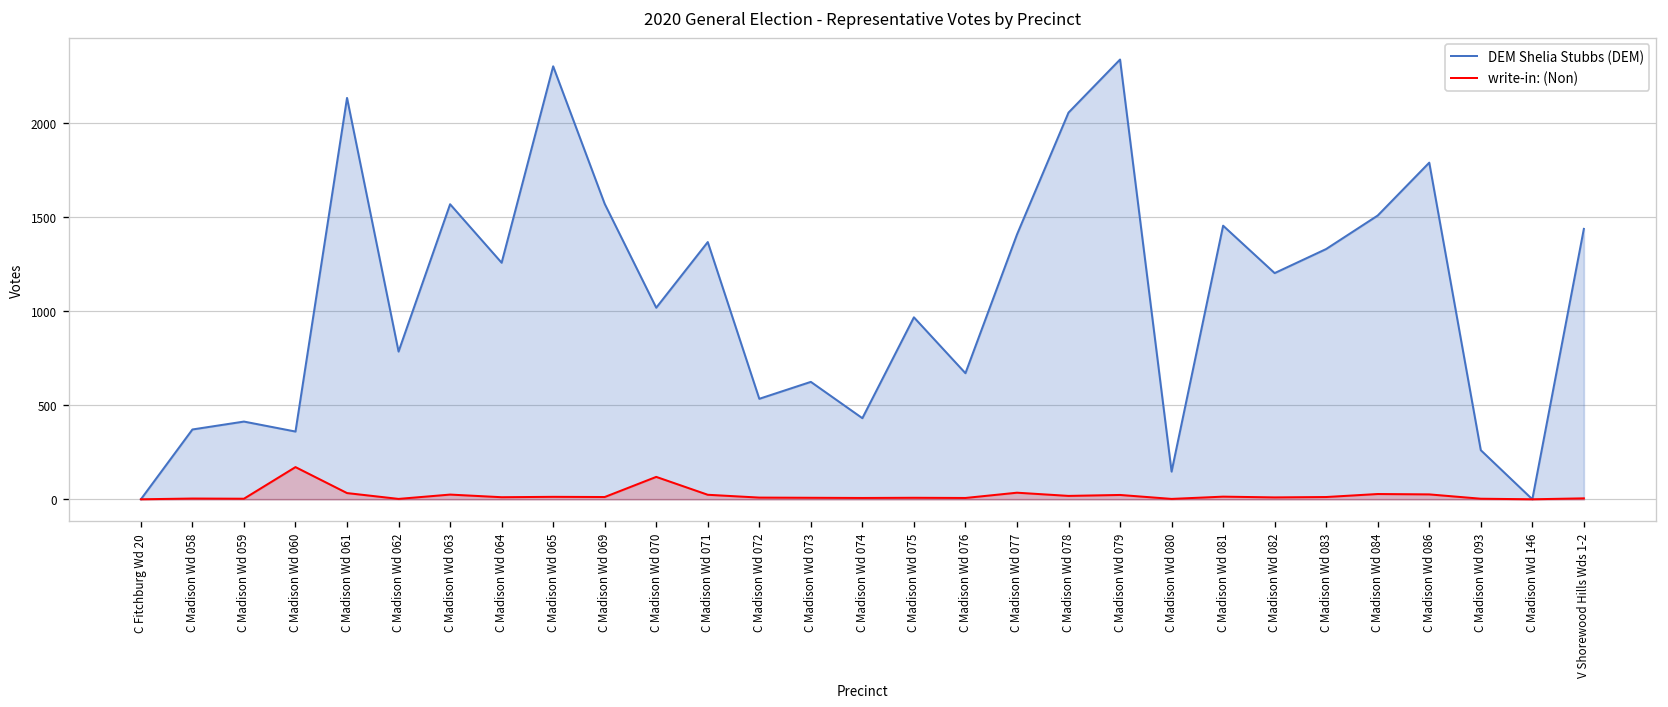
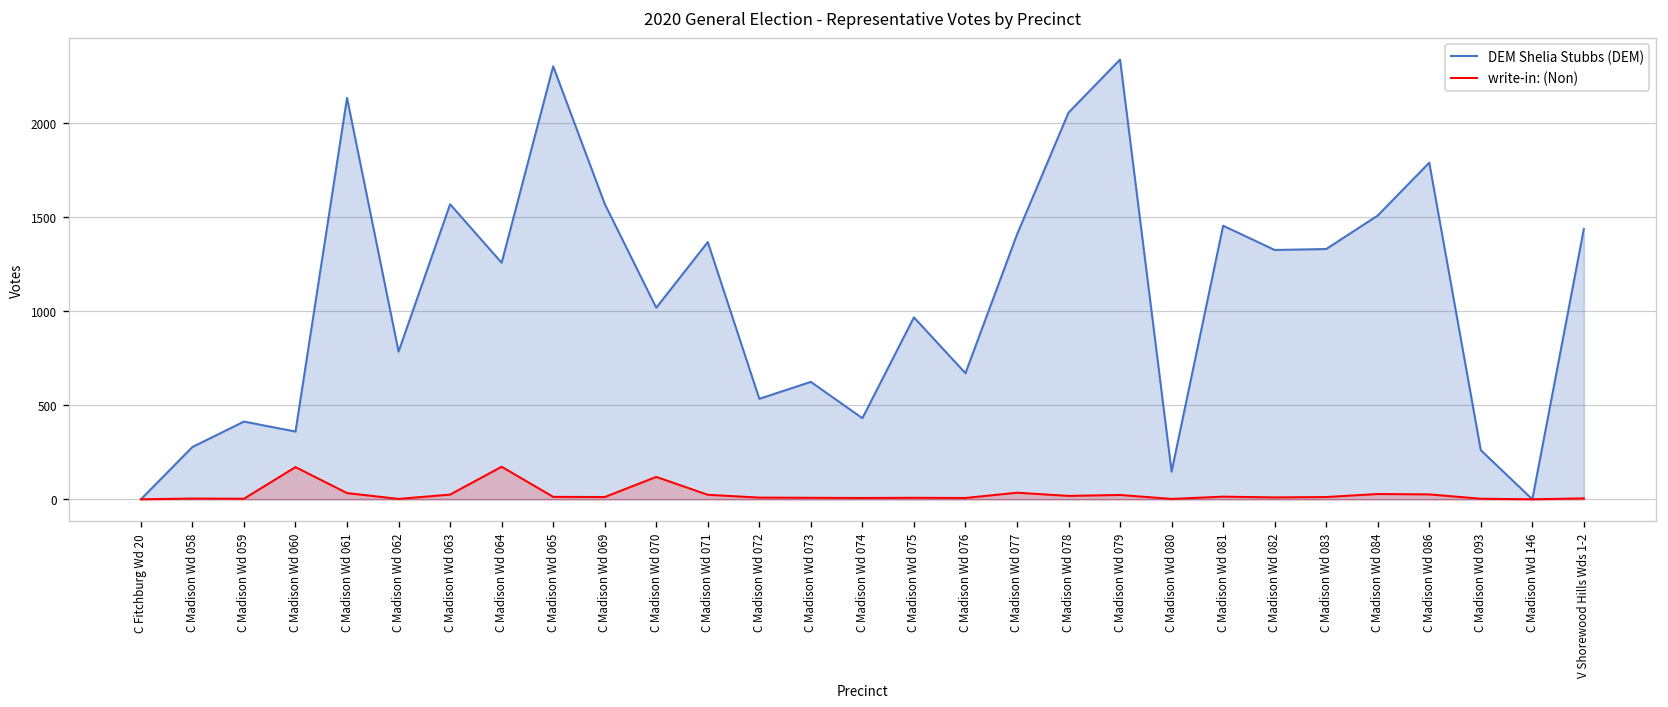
  {
    "DEM Shelia Stubbs (DEM)": {
-     "C Madison Wd 058": 370,
+     "C Madison Wd 058": 280,
      "C Madison Wd 059": 410,
      "C Madison Wd 060": 360,
      "C Madison Wd 061": 2130,
      "C Madison Wd 062": 790,
      "C Madison Wd 063": 1570,
      "C Madison Wd 064": 1260,
      "C Madison Wd 065": 2300,
      "C Madison Wd 069": 1570,
      "C Madison Wd 070": 1020,
      "C Madison Wd 071": 1370,
      "C Madison Wd 072": 530,
      "C Madison Wd 073": 620,
      "C Madison Wd 074": 430,
      "C Madison Wd 075": 970,
      "C Madison Wd 076": 670,
      "C Madison Wd 077": 1410,
      "C Madison Wd 078": 2060,
      "C Madison Wd 079": 2340,
      "C Madison Wd 080": 150,
      "C Madison Wd 081": 1450,
-     "C Madison Wd 082": 1200,
+     "C Madison Wd 082": 1330,
      "C Madison Wd 083": 1330,
      "C Madison Wd 084": 1510,
      "C Madison Wd 086": 1790,
      "C Madison Wd 093": 260,
      "V Shorewood Hills Wds 1-2": 1440
    },
    "write-in: (Non)": {
      "C Madison Wd 058": 0,
      "C Madison Wd 059": 0,
      "C Madison Wd 060": 170,
      "C Madison Wd 061": 30,
      "C Madison Wd 062": 0,
      "C Madison Wd 063": 30,
-     "C Madison Wd 064": 10,
+     "C Madison Wd 064": 170,
      "C Madison Wd 065": 10,
      "C Madison Wd 069": 10,
      "C Madison Wd 070": 120,
      "C Madison Wd 071": 20,
      "C Madison Wd 072": 10,
      "C Madison Wd 073": 10,
      "C Madison Wd 074": 10,
      "C Madison Wd 075": 10,
      "C Madison Wd 076": 10,
      "C Madison Wd 077": 40,
      "C Madison Wd 078": 20,
      "C Madison Wd 079": 20,
      "C Madison Wd 080": 0,
      "C Madison Wd 081": 10,
      "C Madison Wd 082": 10,
      "C Madison Wd 083": 10,
      "C Madison Wd 084": 30,
      "C Madison Wd 086": 30,
      "C Madison Wd 093": 0,
      "V Shorewood Hills Wds 1-2": 10
    }
  }
